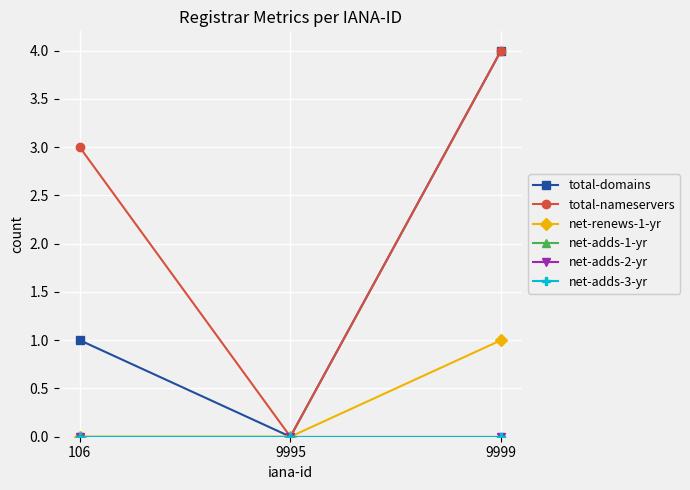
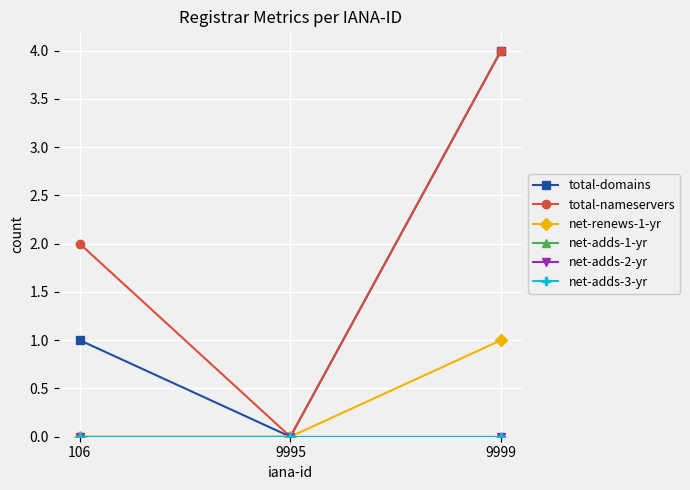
  {
    "total-domains": {
      "106": 1
    },
    "total-nameservers": {
-     "106": 3
+     "106": 2
    },
    "net-renews-1-yr": {
      "9999": 1
    },
    "net-adds-3-yr": {
      "9999": 0
    }
  }
